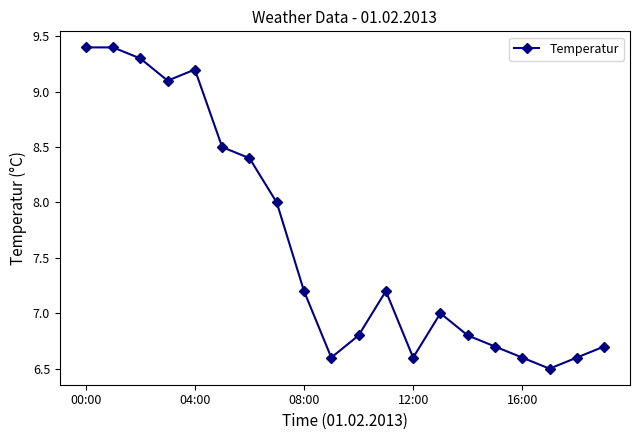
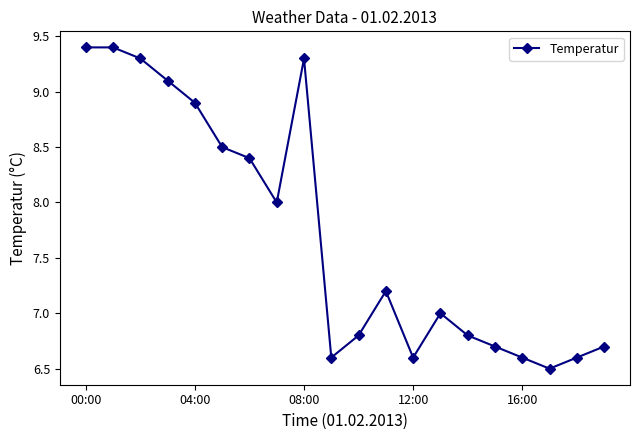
  {
    "00:00": 9.4,
-   "04:00": 9.2,
-   "08:00": 7.2,
+   "04:00": 8.9,
+   "08:00": 9.3,
    "12:00": 6.6,
    "16:00": 6.6
  }
